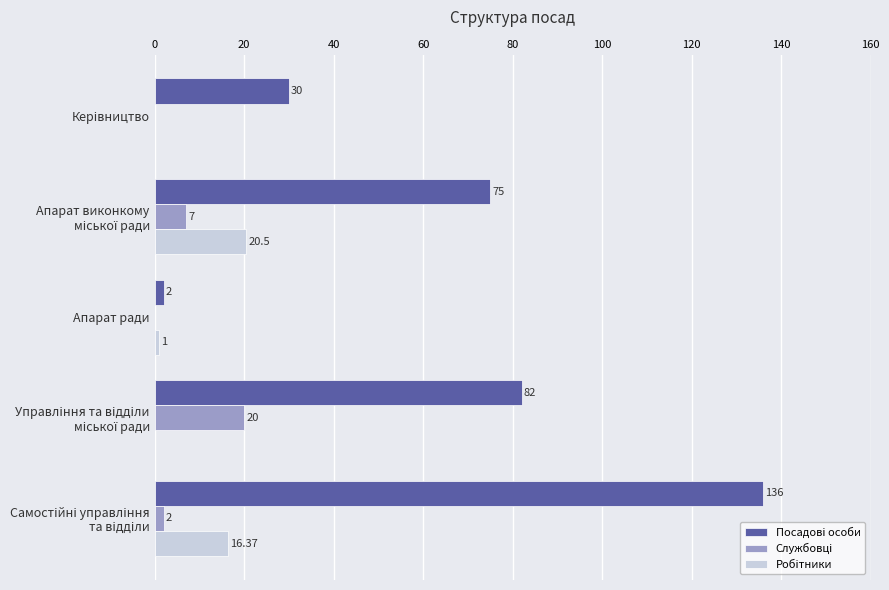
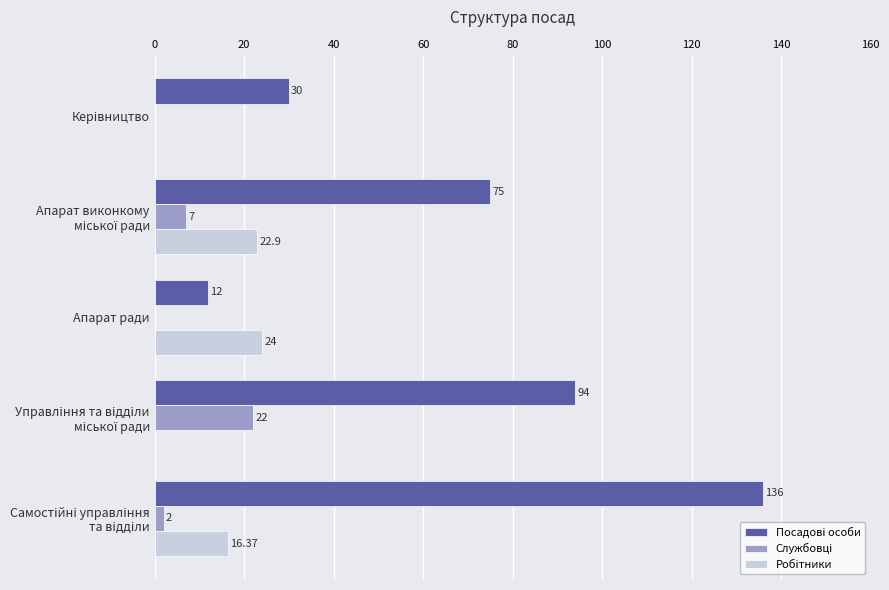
  {
    "Посадові особи": {
      "Керівництво": 30,
      "Апарат виконкому міської ради": 75,
-     "Апарат ради": 2,
-     "Управління та відділи міської ради": 82,
+     "Апарат ради": 12,
+     "Управління та відділи міської ради": 94,
      "Самостійні управління та відділи": 136
    },
    "Службовці": {
      "Апарат виконкому міської ради": 7,
-     "Управління та відділи міської ради": 20,
+     "Управління та відділи міської ради": 22,
      "Самостійні управління та відділи": 2
    },
    "Робітники": {
-     "Апарат виконкому міської ради": 20.5,
-     "Апарат ради": 1,
+     "Апарат виконкому міської ради": 22.9,
+     "Апарат ради": 24,
      "Самостійні управління та відділи": 16.37
    }
  }
